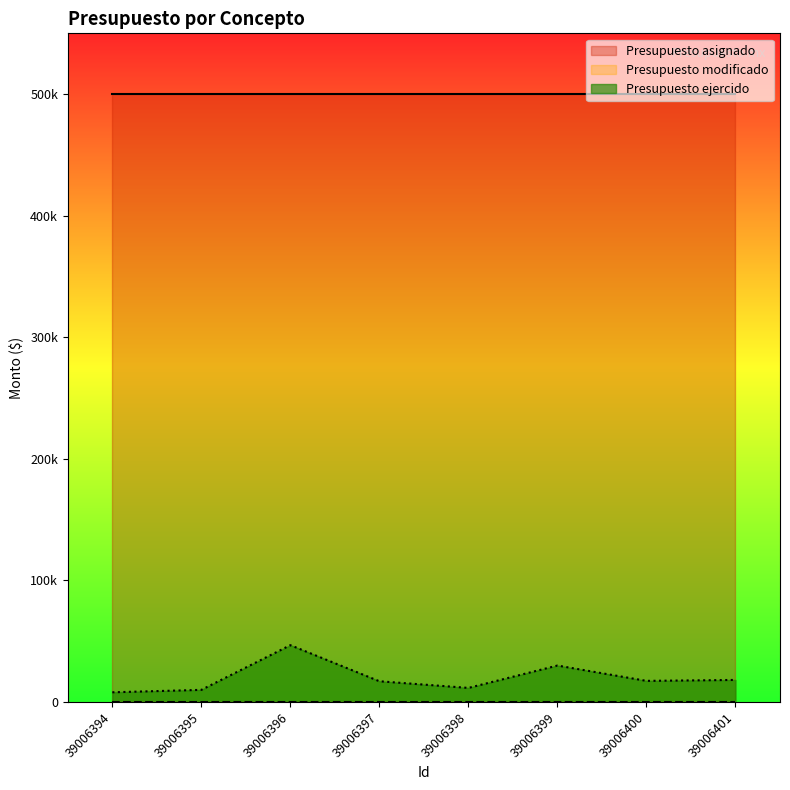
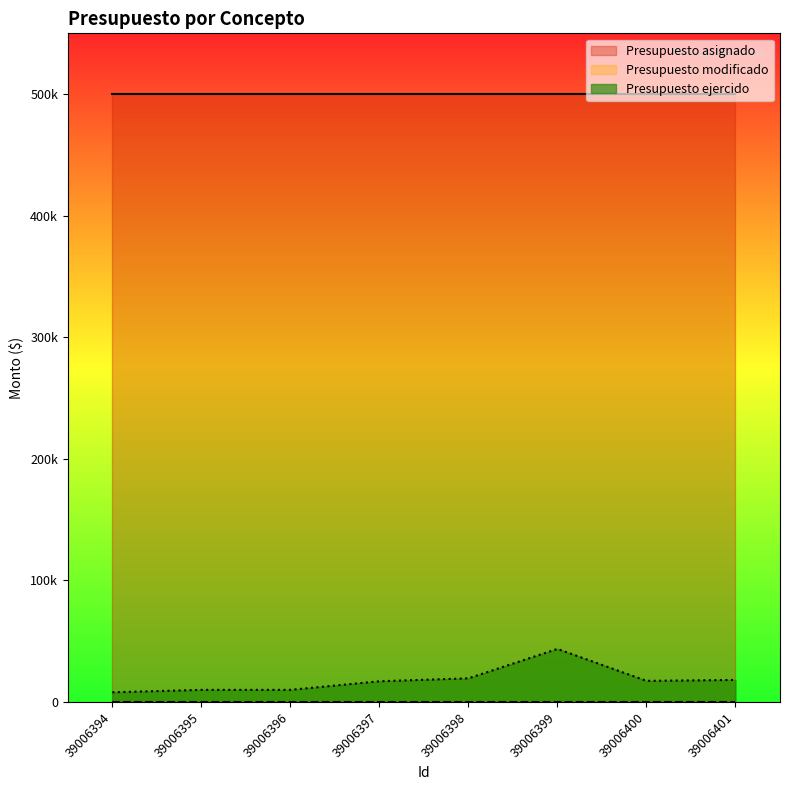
  {
    "Presupuesto asignado": {
      "39006394": 500000,
      "39006395": 500000,
      "39006396": 500000,
      "39006397": 500000,
      "39006398": 500000,
      "39006399": 500000
    },
    "Presupuesto modificado": {
      "39006394": 0,
      "39006395": 0,
      "39006396": 0,
      "39006397": 0,
      "39006398": 0,
      "39006399": 0,
      "39006400": 0,
      "39006401": 0
    },
    "Presupuesto ejercido": {
      "39006394": 8000,
      "39006395": 10000,
-     "39006396": 47000,
+     "39006396": 10000,
      "39006397": 17000,
-     "39006398": 12000,
-     "39006399": 30000,
+     "39006398": 19000,
+     "39006399": 44000,
      "39006400": 17000,
      "39006401": 18000
    }
  }
